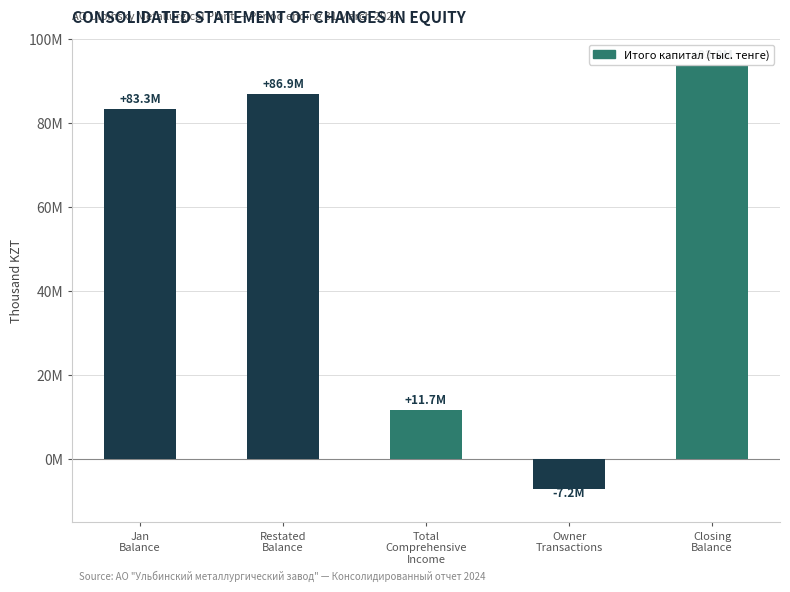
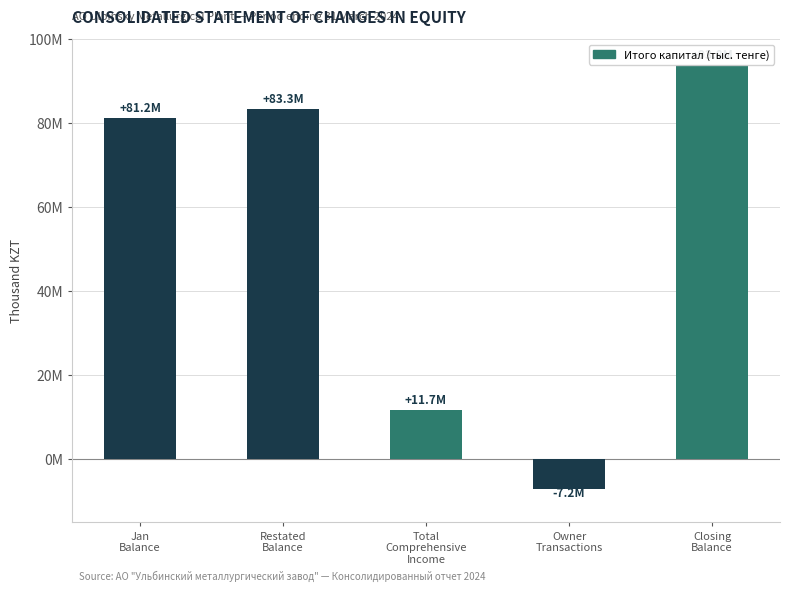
  {
-   "Jan Balance": "+83.3M",
-   "Restated Balance": "+86.9M",
+   "Jan Balance": "+81.2M",
+   "Restated Balance": "+83.3M",
    "Total Comprehensive Income": "+11.7M",
    "Owner Transactions": "-7.2M"
  }
